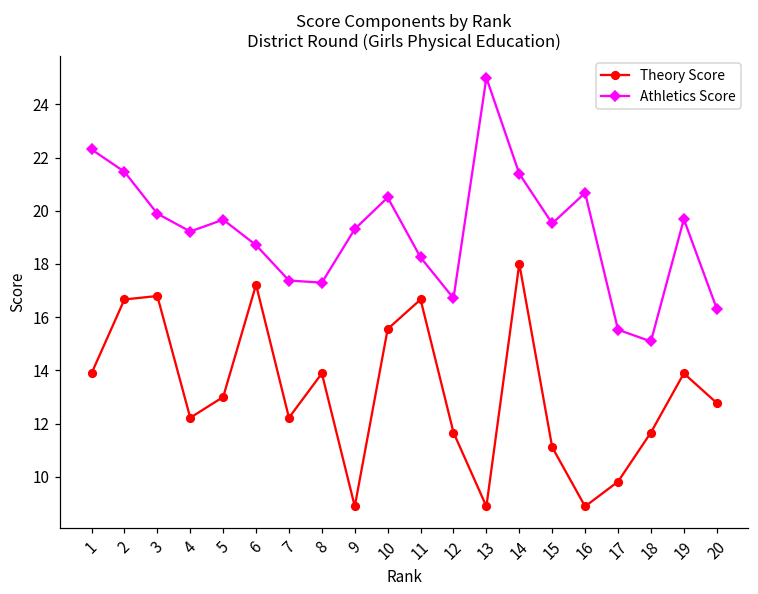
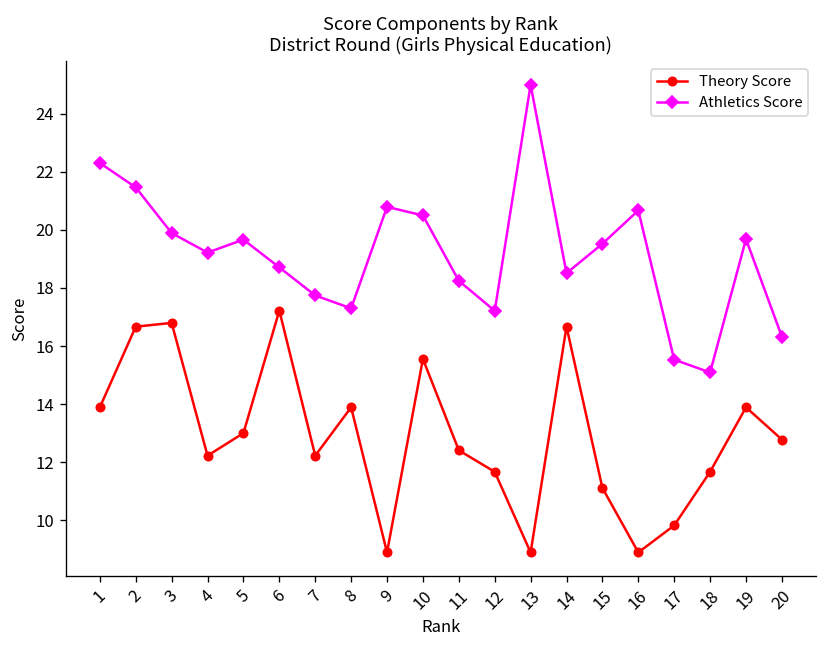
  {
    "Theory Score": {
      "1": 13.9,
      "2": 16.7,
      "3": 16.8,
      "4": 12.2,
      "5": 13.0,
      "6": 17.2,
      "7": 12.2,
      "8": 13.9,
      "9": 8.9,
      "10": 15.6,
-     "11": 16.7,
+     "11": 12.4,
      "12": 11.7,
      "13": 8.9,
-     "14": 18.0,
+     "14": 16.7,
      "15": 11.1,
      "16": 8.9,
      "17": 9.8,
      "18": 11.7,
      "19": 13.9,
      "20": 12.8
    },
    "Athletics Score": {
      "1": 22.3,
      "2": 21.5,
      "3": 19.9,
      "4": 19.2,
      "5": 19.7,
      "6": 18.7,
-     "7": 17.4,
+     "7": 17.7,
      "8": 17.3,
-     "9": 19.3,
+     "9": 20.8,
      "10": 20.5,
      "11": 18.2,
-     "12": 16.7,
+     "12": 17.2,
      "13": 25.0,
-     "14": 21.4,
+     "14": 18.5,
      "15": 19.5,
      "16": 20.7,
      "17": 15.5,
      "18": 15.1,
      "19": 19.7,
      "20": 16.3
    }
  }
